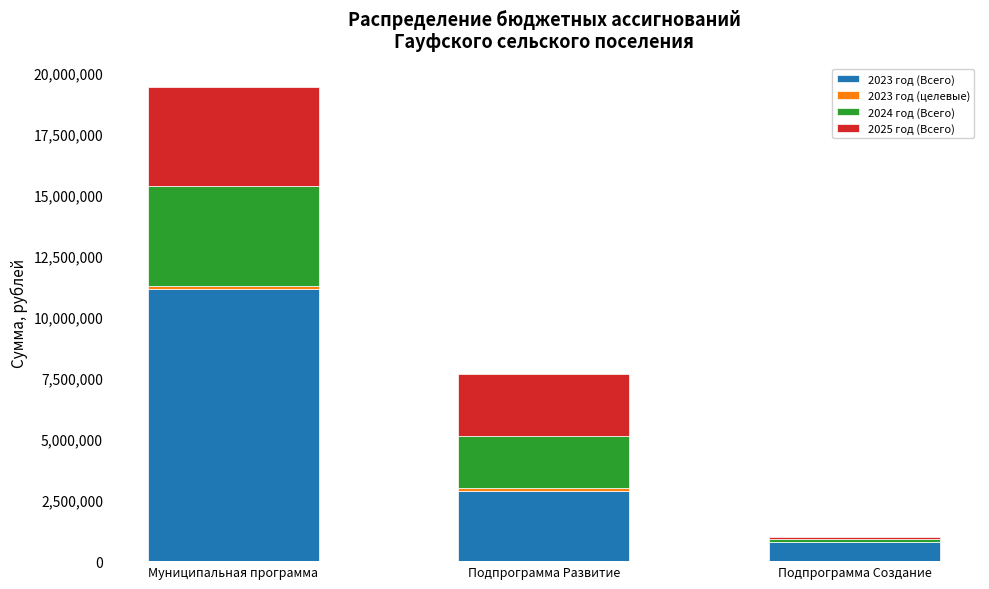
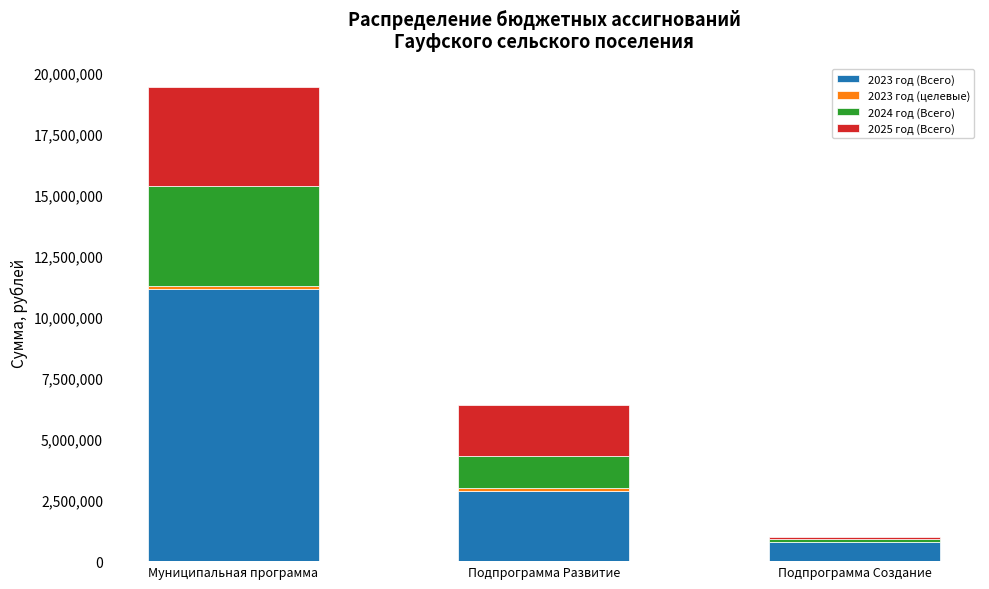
  {
    "2023 год (Всего)": {
      "Муниципальная программа": "11,100,000",
      "Подпрограмма Развитие": "2,900,000",
      "Подпрограмма Создание": "800,000"
    },
    "2023 год (целевые)": {
      "Муниципальная программа": "100,000",
      "Подпрограмма Развитие": "100,000",
      "Подпрограмма Создание": "0"
    },
    "2024 год (Всего)": {
      "Муниципальная программа": "4,100,000",
-     "Подпрограмма Развитие": "2,100,000",
+     "Подпрограмма Развитие": "1,300,000",
      "Подпрограмма Создание": "100,000"
    },
    "2025 год (Всего)": {
      "Муниципальная программа": "4,000,000",
-     "Подпрограмма Развитие": "2,500,000",
+     "Подпрограмма Развитие": "2,100,000",
      "Подпрограмма Создание": "100,000"
    }
  }
